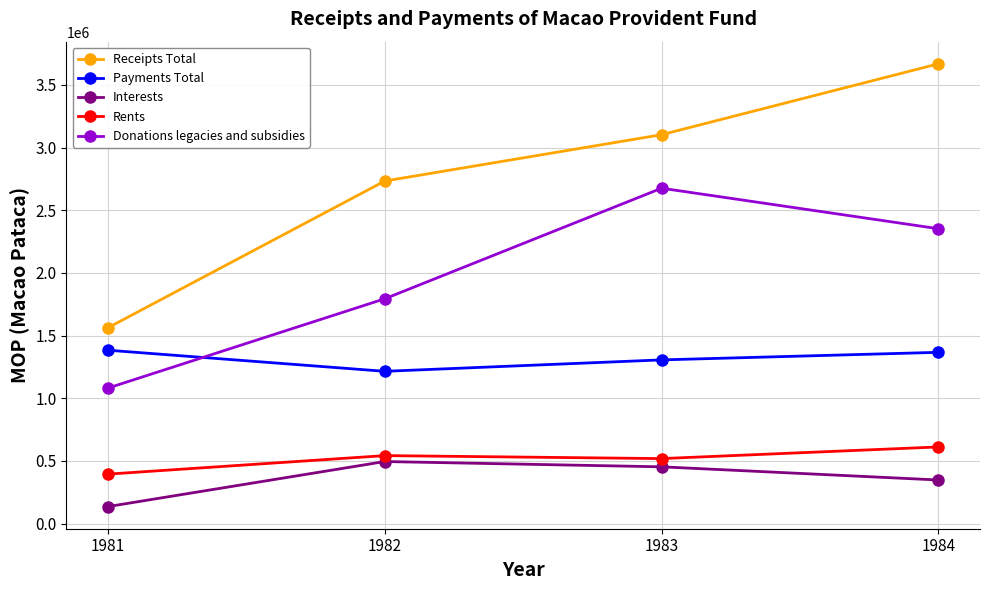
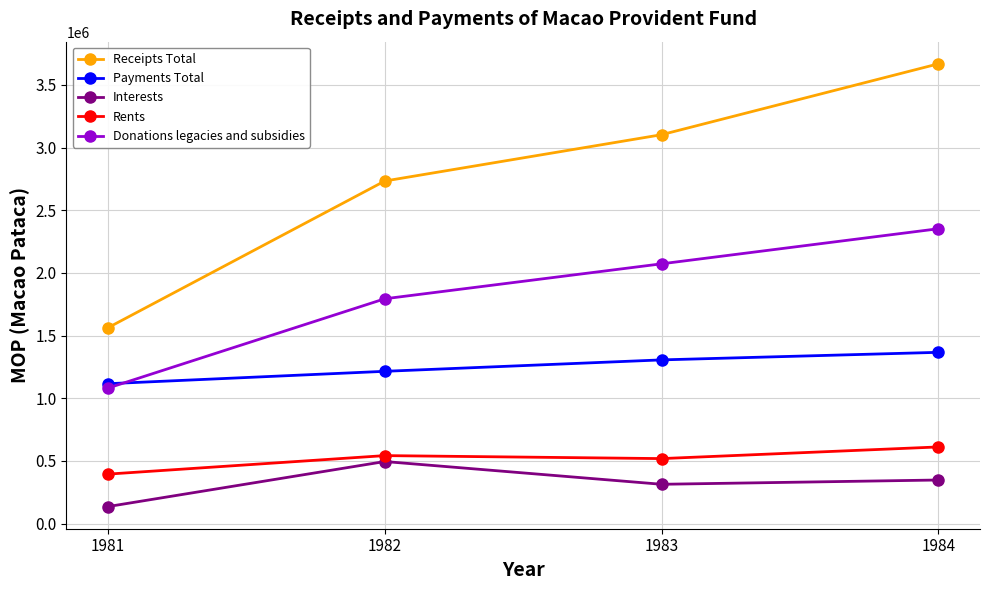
  {
    "Receipts Total": {
      "1981": 1560000,
      "1982": 2730000,
      "1983": 3100000,
      "1984": 3670000
    },
    "Payments Total": {
-     "1981": 1380000,
+     "1981": 1120000,
      "1982": 1210000,
      "1983": 1310000,
      "1984": 1370000
    },
    "Interests": {
      "1981": 140000,
      "1982": 500000,
-     "1983": 450000,
+     "1983": 310000,
      "1984": 350000
    },
    "Rents": {
      "1981": 390000,
      "1982": 540000,
      "1983": 520000,
      "1984": 610000
    },
    "Donations legacies and subsidies": {
      "1981": 1080000,
      "1982": 1790000,
-     "1983": 2680000,
+     "1983": 2070000,
      "1984": 2350000
    }
  }
